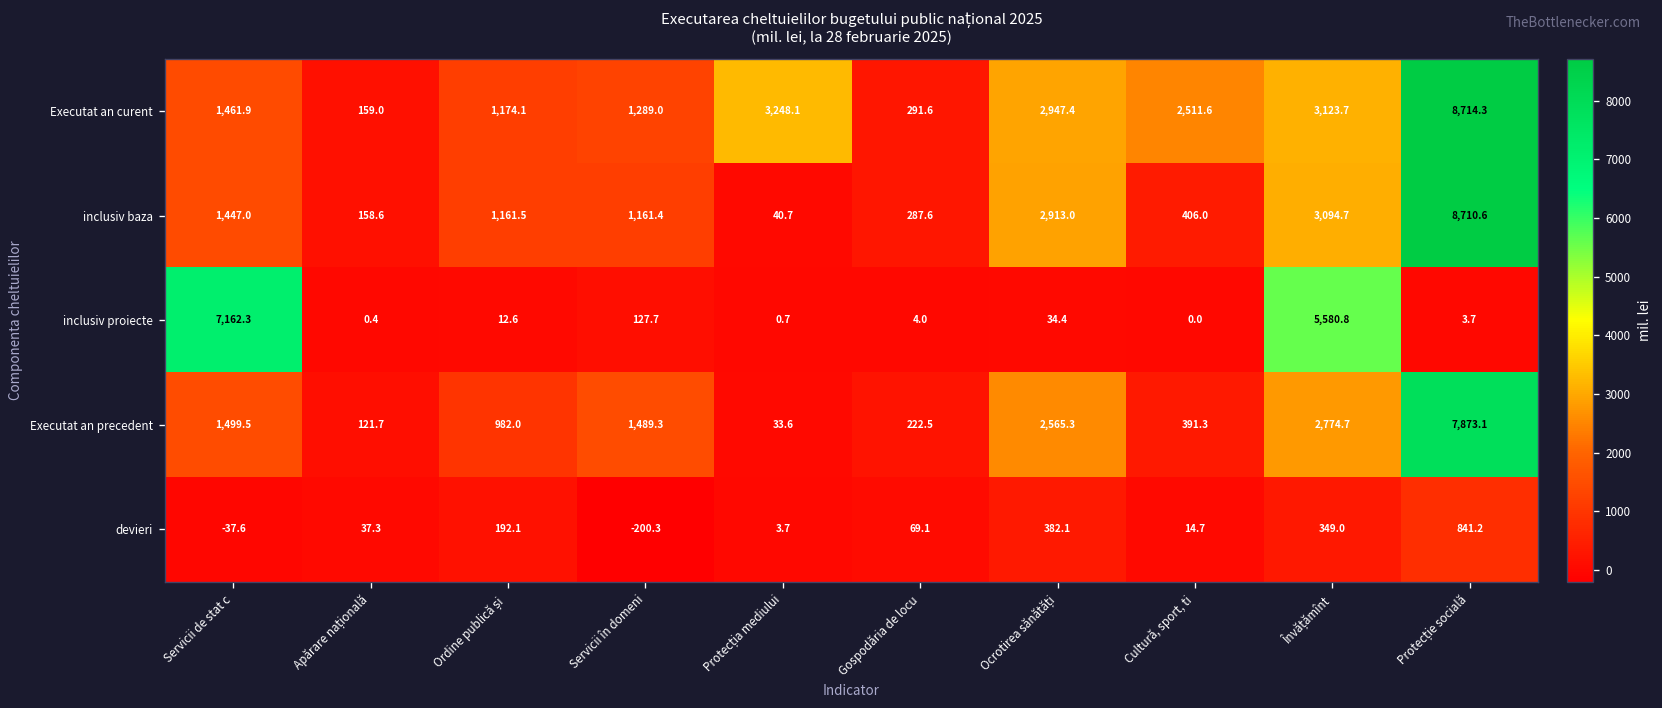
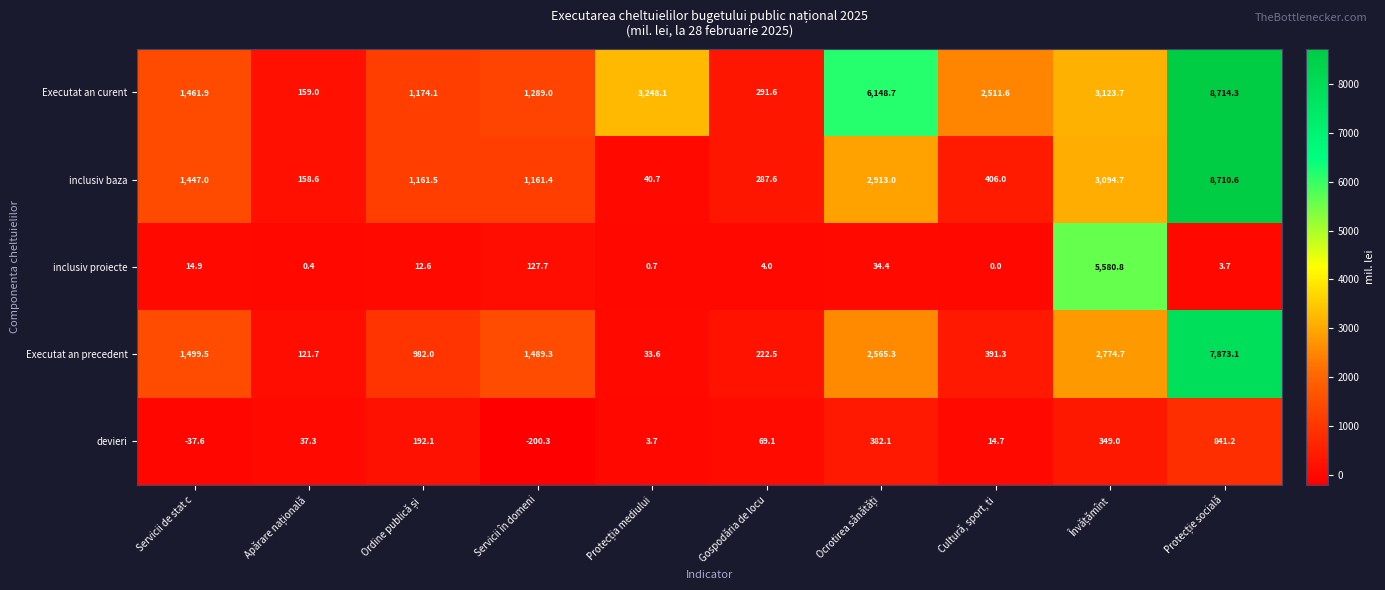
  {
    "Executat an curent": {
      "Servicii de stat c": "1,461.9",
      "Apărare națională": "159.0",
      "Ordine publică și": "1,174.1",
      "Servicii în domeni": "1,289.0",
      "Protecția mediului": "3,248.1",
      "Gospodăria de locu": "291.6",
-     "Ocrotirea sănătăți": "2,947.4",
+     "Ocrotirea sănătăți": "6,148.7",
      "Cultură, sport, ti": "2,511.6",
      "Învățămînt": "3,123.7",
      "Protecție socială": "8,714.3"
    },
    "inclusiv baza": {
      "Servicii de stat c": "1,447.0",
      "Apărare națională": "158.6",
      "Ordine publică și": "1,161.5",
      "Servicii în domeni": "1,161.4",
      "Protecția mediului": "40.7",
      "Gospodăria de locu": "287.6",
      "Ocrotirea sănătăți": "2,913.0",
      "Cultură, sport, ti": "406.0",
      "Învățămînt": "3,094.7",
      "Protecție socială": "8,710.6"
    },
    "inclusiv proiecte": {
-     "Servicii de stat c": "7,162.3",
+     "Servicii de stat c": "14.9",
      "Apărare națională": "0.4",
      "Ordine publică și": "12.6",
      "Servicii în domeni": "127.7",
      "Protecția mediului": "0.7",
      "Gospodăria de locu": "4.0",
      "Ocrotirea sănătăți": "34.4",
      "Cultură, sport, ti": "0.0",
      "Învățămînt": "5,580.8",
      "Protecție socială": "3.7"
    },
    "Executat an precedent": {
      "Servicii de stat c": "1,499.5",
      "Apărare națională": "121.7",
      "Ordine publică și": "982.0",
      "Servicii în domeni": "1,489.3",
      "Protecția mediului": "33.6",
      "Gospodăria de locu": "222.5",
      "Ocrotirea sănătăți": "2,565.3",
      "Cultură, sport, ti": "391.3",
      "Învățămînt": "2,774.7",
      "Protecție socială": "7,873.1"
    },
    "devieri": {
      "Servicii de stat c": "-37.6",
      "Apărare națională": "37.3",
      "Ordine publică și": "192.1",
      "Servicii în domeni": "-200.3",
      "Protecția mediului": "3.7",
      "Gospodăria de locu": "69.1",
      "Ocrotirea sănătăți": "382.1",
      "Cultură, sport, ti": "14.7",
      "Învățămînt": "349.0",
      "Protecție socială": "841.2"
    }
  }
